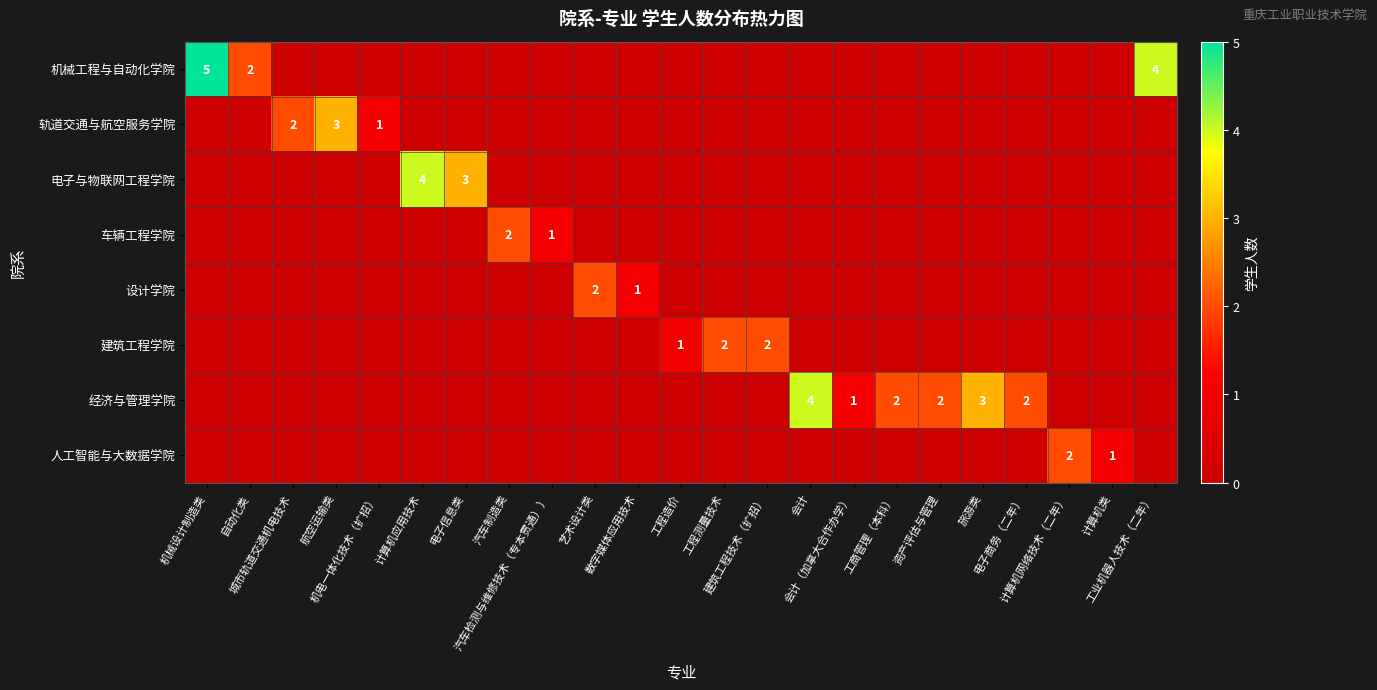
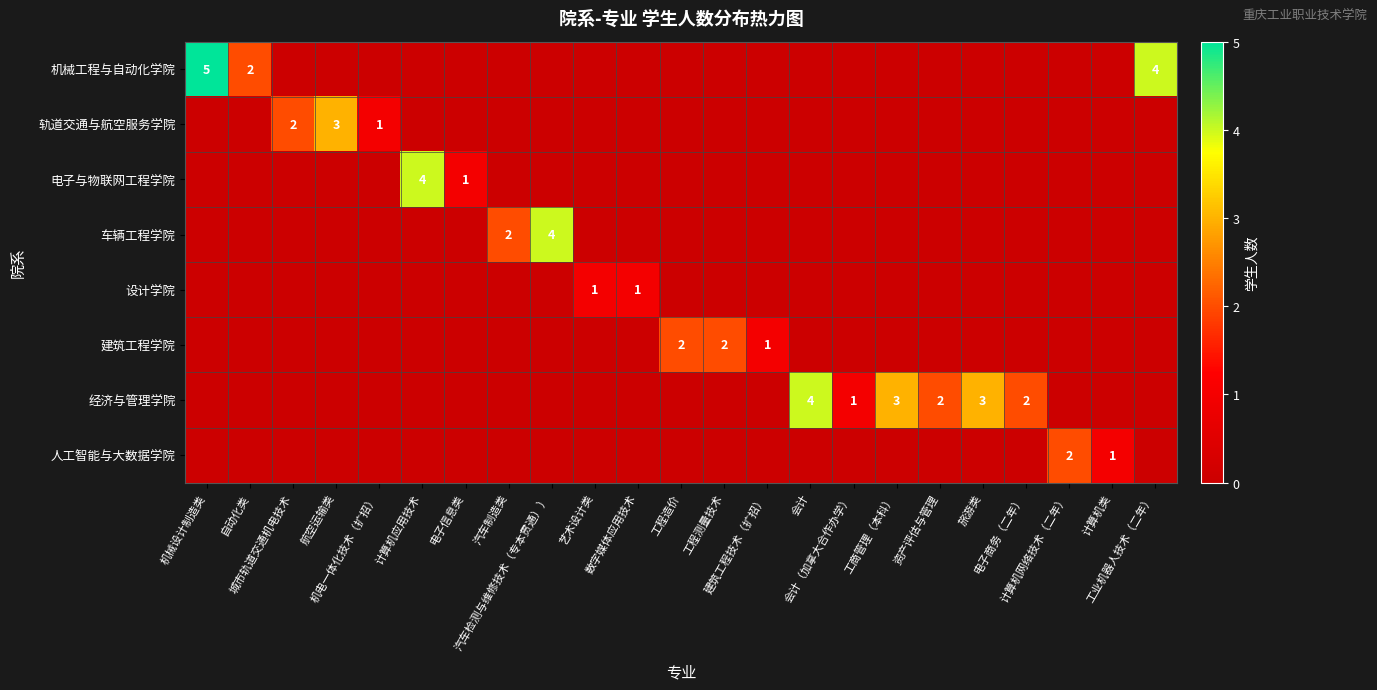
  {
    "机械工程与自动化学院": {
      "机械设计制造类": 5,
      "自动化类": 2,
      "工业机器人技术（二年）": 4
    },
    "轨道交通与航空服务学院": {
      "城市轨道交通机电技术": 2,
      "航空运输类": 3,
      "机电一体化技术（扩招）": 1
    },
    "电子与物联网工程学院": {
      "计算机应用技术": 4,
-     "电子信息类": 3
+     "电子信息类": 1
    },
    "车辆工程学院": {
      "汽车制造类": 2,
-     "汽车检测与维修技术（专本贯通））": 1
+     "汽车检测与维修技术（专本贯通））": 4
    },
    "设计学院": {
-     "艺术设计类": 2,
+     "艺术设计类": 1,
      "数字媒体应用技术": 1
    },
    "建筑工程学院": {
-     "工程造价": 1,
+     "工程造价": 2,
      "工程测量技术": 2,
-     "建筑工程技术（扩招）": 2
+     "建筑工程技术（扩招）": 1
    },
    "经济与管理学院": {
      "会计": 4,
      "会计（加拿大合作办学）": 1,
-     "工商管理（本科）": 2,
+     "工商管理（本科）": 3,
      "资产评估与管理": 2,
      "旅游类": 3,
      "电子商务（二年）": 2
    },
    "人工智能与大数据学院": {
      "计算机网络技术（二年）": 2,
      "计算机类": 1
    }
  }
